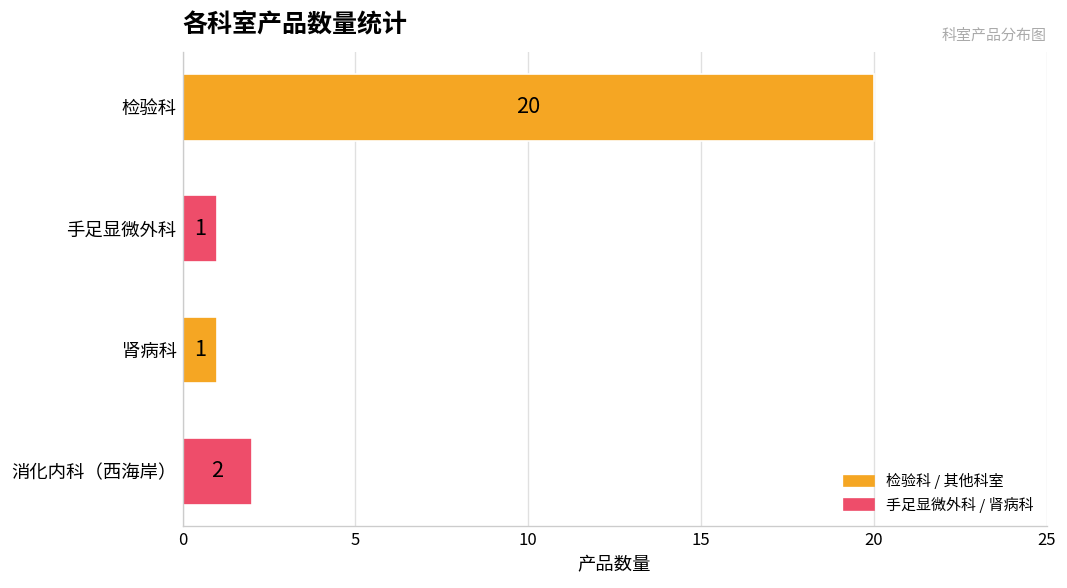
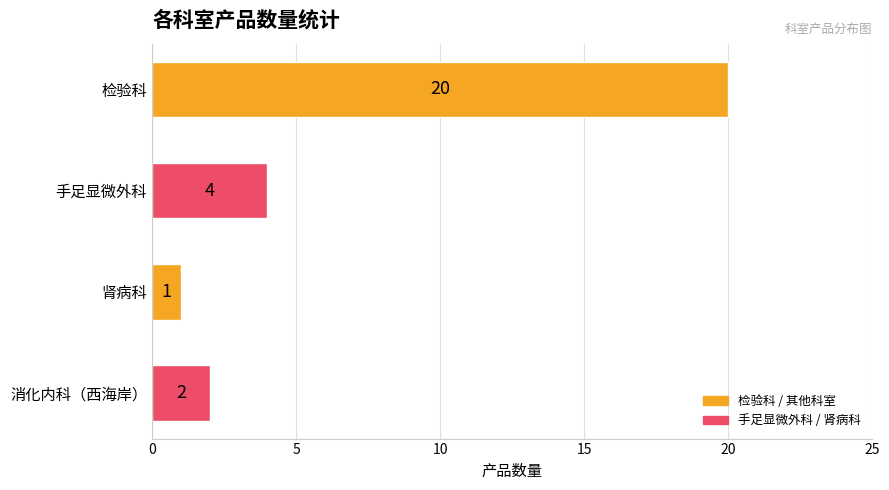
  {
    "检验科": 20,
-   "手足显微外科": 1,
+   "手足显微外科": 4,
    "肾病科": 1,
    "消化内科（西海岸）": 2
  }
